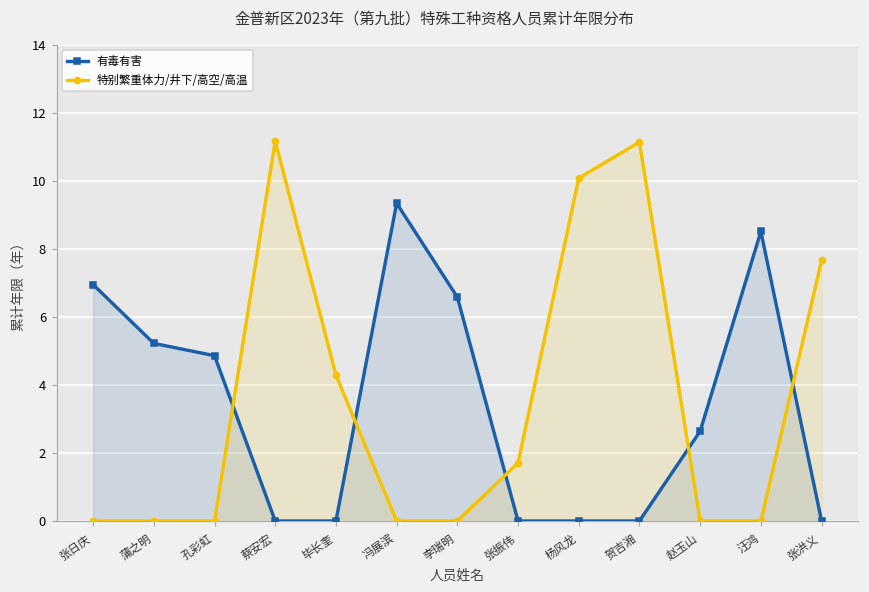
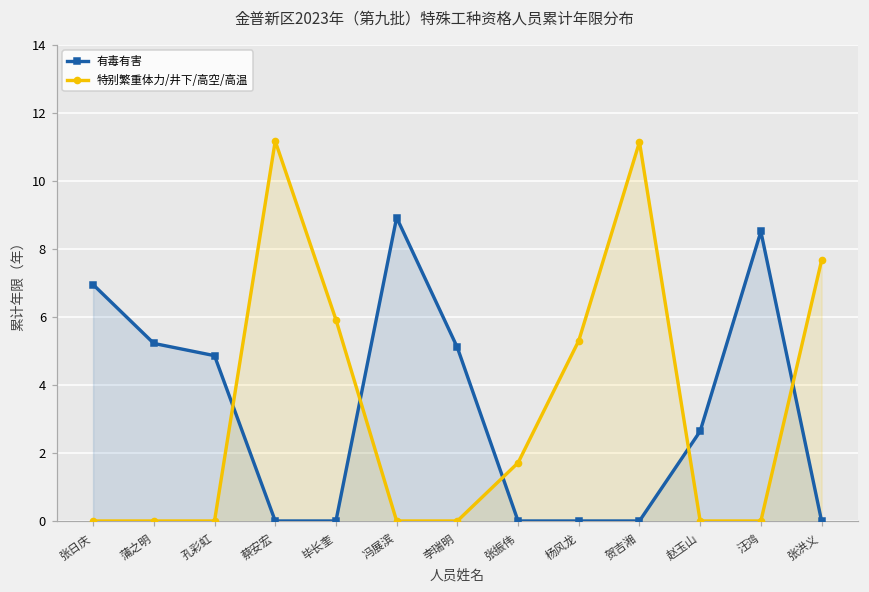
  {
    "有毒有害": {
      "张日庆": 7.0,
      "蒲之明": 5.2,
      "孔彩虹": 4.9,
      "蔡安宏": 0.0,
      "毕长奎": 0.0,
-     "冯展滨": 9.3,
-     "李瑞明": 6.6,
+     "冯展滨": 8.9,
+     "李瑞明": 5.1,
      "张振伟": 0.0,
      "杨风龙": 0.0,
      "贺吉湘": 0.0,
      "赵玉山": 2.6,
      "汪鸿": 8.5,
      "张洪义": 0.0
    },
    "特别繁重体力/井下/高空/高温": {
      "张日庆": 0.0,
      "蒲之明": 0.0,
      "孔彩虹": 0.0,
      "蔡安宏": 11.2,
-     "毕长奎": 4.3,
+     "毕长奎": 5.9,
      "冯展滨": 0.0,
      "李瑞明": 0.0,
      "张振伟": 1.7,
-     "杨风龙": 10.1,
+     "杨风龙": 5.3,
      "贺吉湘": 11.1,
      "赵玉山": 0.0,
      "汪鸿": 0.0,
      "张洪义": 7.7
    }
  }
